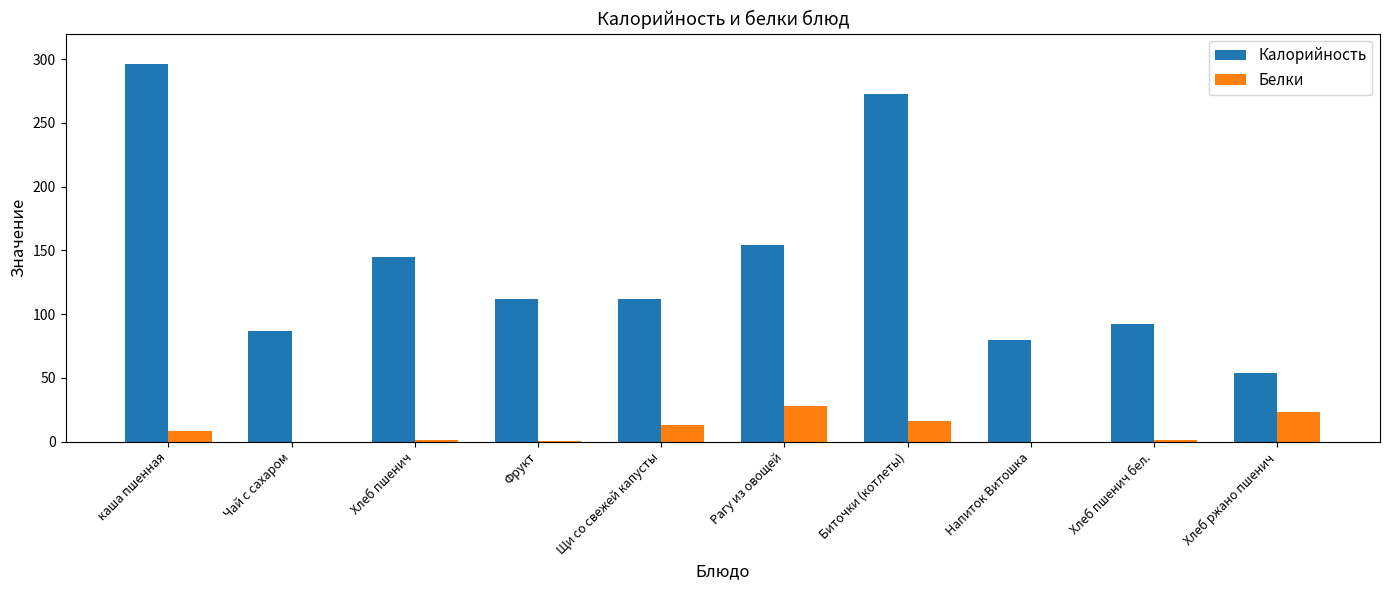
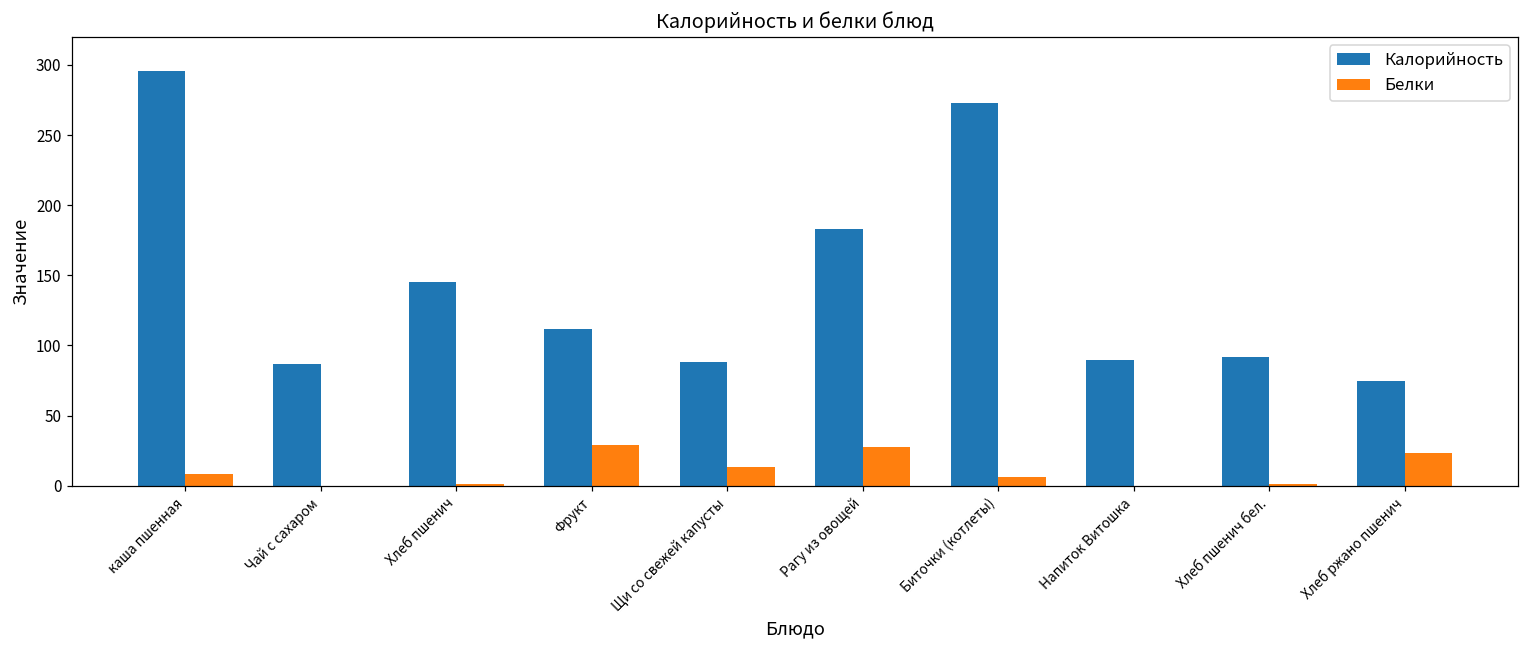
  {
    "Калорийность": {
      "каша пшенная": 296,
      "Чай с сахаром": 87,
      "Хлеб пшенич": 145,
      "Фрукт": 112,
-     "Щи со свежей капусты": 112,
-     "Рагу из овощей": 154,
+     "Щи со свежей капусты": 88,
+     "Рагу из овощей": 183,
      "Биточки (котлеты)": 273,
-     "Напиток Витошка": 80,
+     "Напиток Витошка": 90,
      "Хлеб пшенич бел.": 92,
-     "Хлеб ржано пшенич": 54
+     "Хлеб ржано пшенич": 75
    },
    "Белки": {
      "каша пшенная": 8,
      "Чай с сахаром": 0,
-     "Фрукт": 1,
+     "Фрукт": 29,
      "Щи со свежей капусты": 13,
      "Рагу из овощей": 28,
-     "Биточки (котлеты)": 16,
+     "Биточки (котлеты)": 6,
      "Напиток Витошка": 0,
      "Хлеб ржано пшенич": 23
    }
  }
